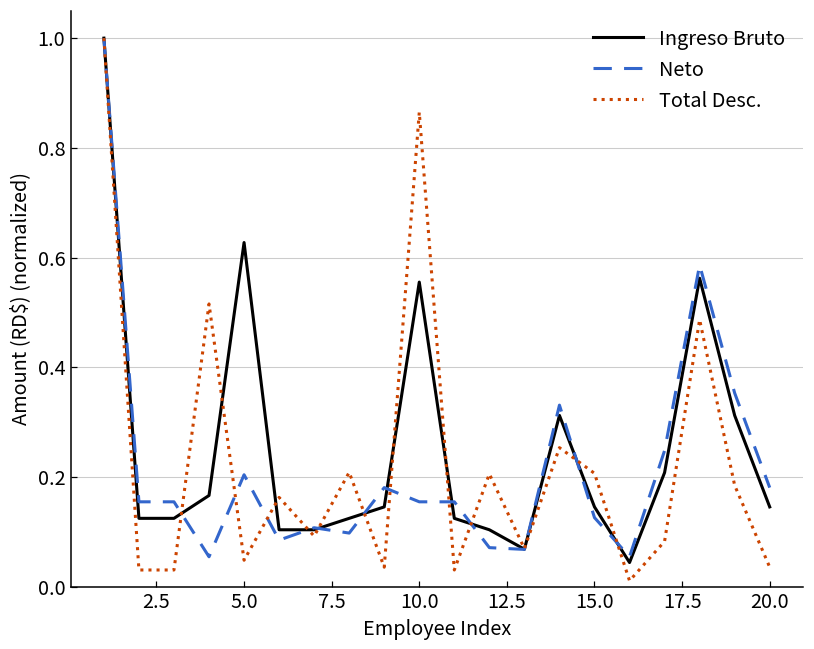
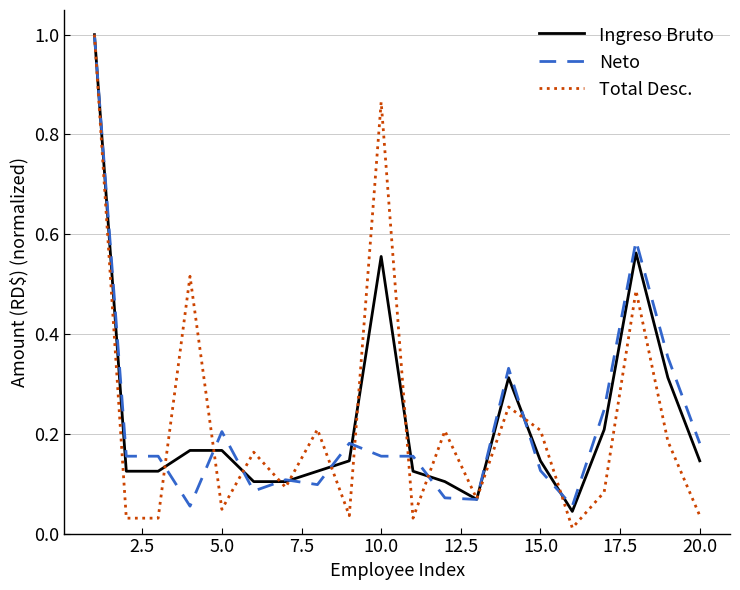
  {
    "Ingreso Bruto": {
-     "5.0": 0.63,
+     "5.0": 0.17,
      "10.0": 0.56,
      "15.0": 0.15,
      "20.0": 0.15
    },
    "Neto": {
      "5.0": 0.20,
      "10.0": 0.16,
      "15.0": 0.13,
      "20.0": 0.18
    },
    "Total Desc.": {
      "5.0": 0.05,
      "10.0": 0.87,
      "15.0": 0.21,
      "20.0": 0.04
    }
  }
